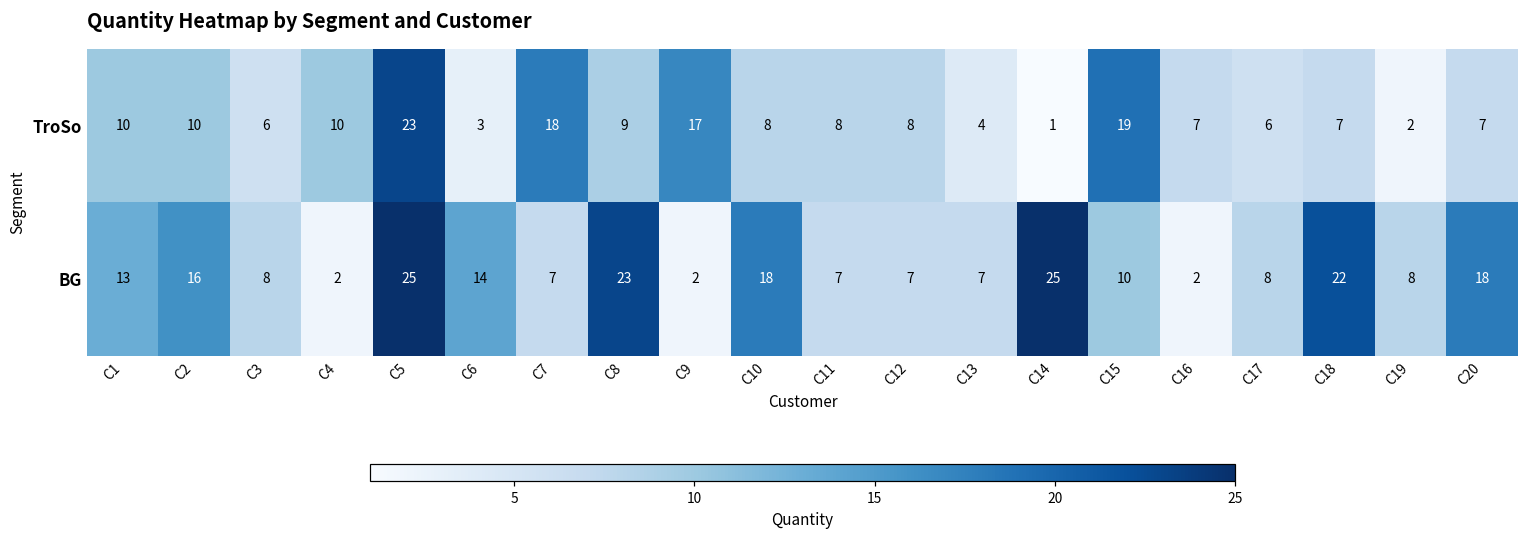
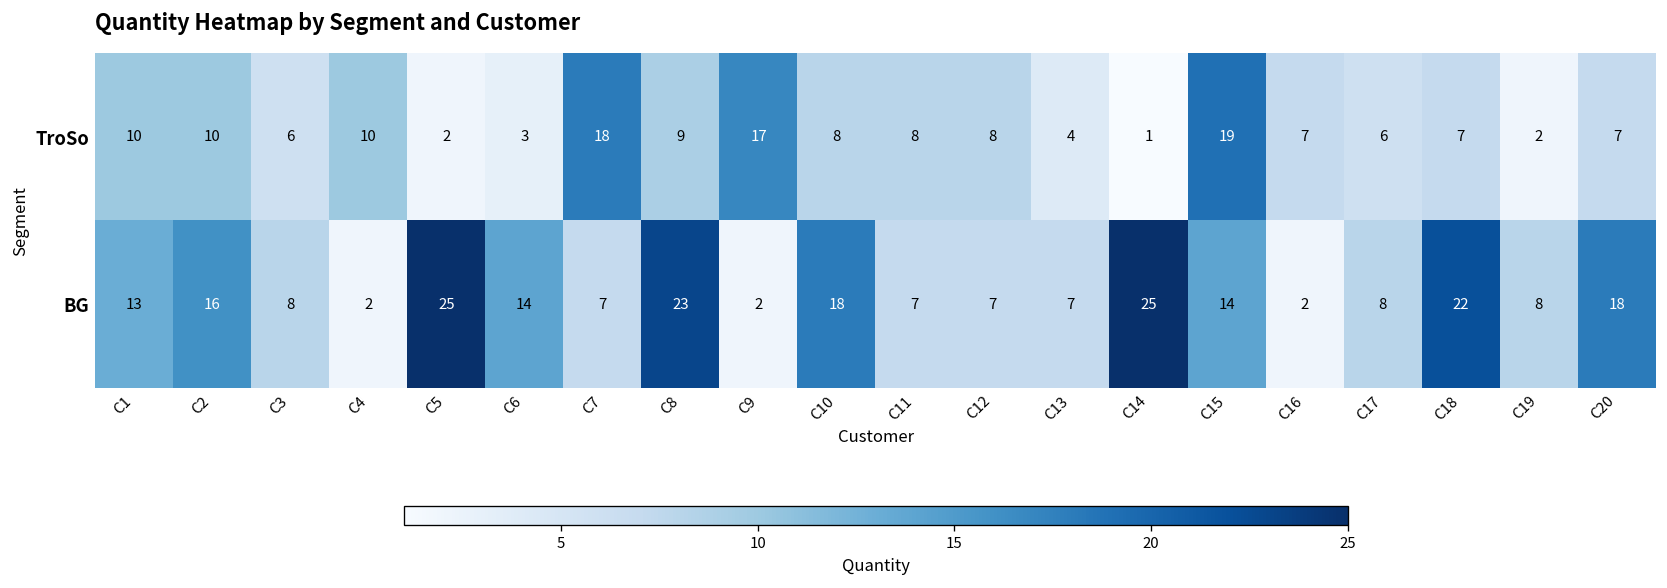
  {
    "TroSo": {
      "C1": 10,
      "C2": 10,
      "C3": 6,
      "C4": 10,
-     "C5": 23,
+     "C5": 2,
      "C6": 3,
      "C7": 18,
      "C8": 9,
      "C9": 17,
      "C10": 8,
      "C11": 8,
      "C12": 8,
      "C13": 4,
      "C14": 1,
      "C15": 19,
      "C16": 7,
      "C17": 6,
      "C18": 7,
      "C19": 2,
      "C20": 7
    },
    "BG": {
      "C1": 13,
      "C2": 16,
      "C3": 8,
      "C4": 2,
      "C5": 25,
      "C6": 14,
      "C7": 7,
      "C8": 23,
      "C9": 2,
      "C10": 18,
      "C11": 7,
      "C12": 7,
      "C13": 7,
      "C14": 25,
-     "C15": 10,
+     "C15": 14,
      "C16": 2,
      "C17": 8,
      "C18": 22,
      "C19": 8,
      "C20": 18
    }
  }
